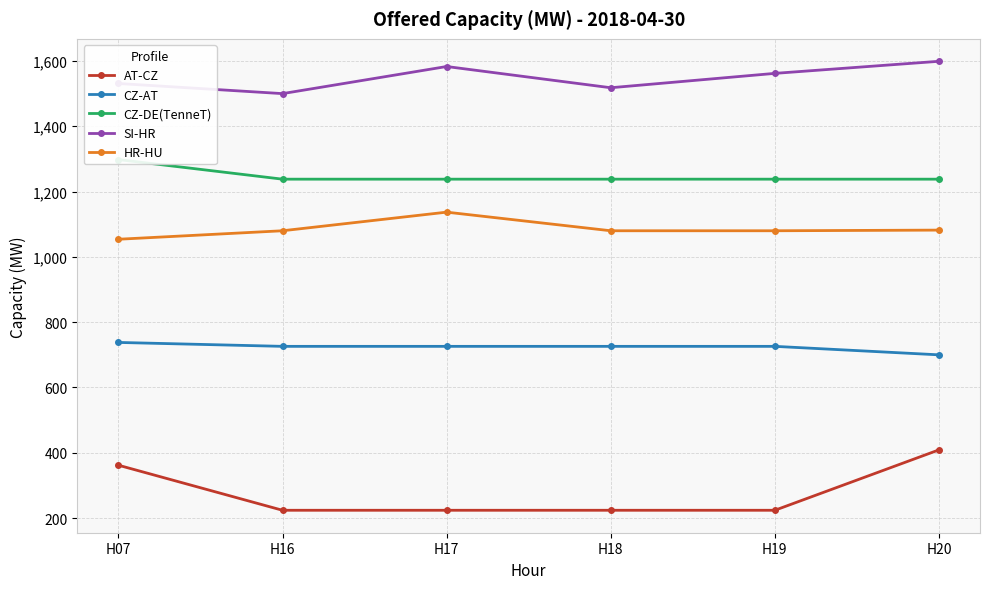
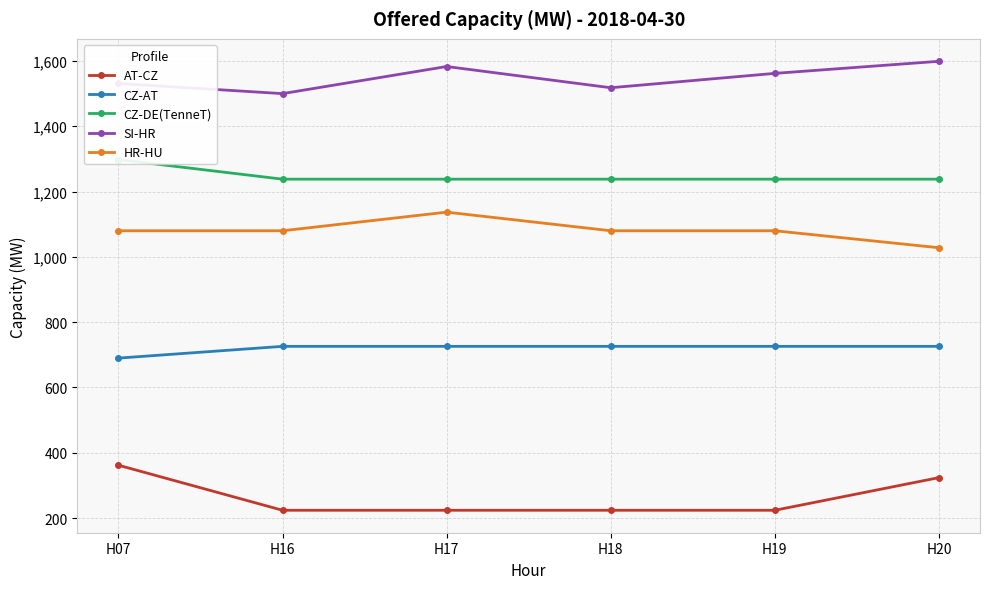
  {
    "AT-CZ": {
      "H07": "360",
      "H16": "220",
      "H17": "220",
      "H18": "220",
      "H19": "220",
-     "H20": "410"
+     "H20": "320"
    },
    "CZ-AT": {
-     "H07": "740",
+     "H07": "690",
      "H16": "730",
      "H17": "730",
      "H18": "730",
      "H19": "730",
-     "H20": "700"
+     "H20": "730"
    },
    "CZ-DE(TenneT)": {
      "H16": "1,240",
      "H17": "1,240",
      "H18": "1,240",
      "H19": "1,240",
      "H20": "1,240"
    },
    "SI-HR": {
      "H16": "1,500",
      "H17": "1,580",
      "H18": "1,520",
      "H19": "1,560",
      "H20": "1,600"
    },
    "HR-HU": {
-     "H07": "1,050",
+     "H07": "1,080",
      "H16": "1,080",
      "H17": "1,140",
      "H18": "1,080",
      "H19": "1,080",
-     "H20": "1,080"
+     "H20": "1,030"
    }
  }
